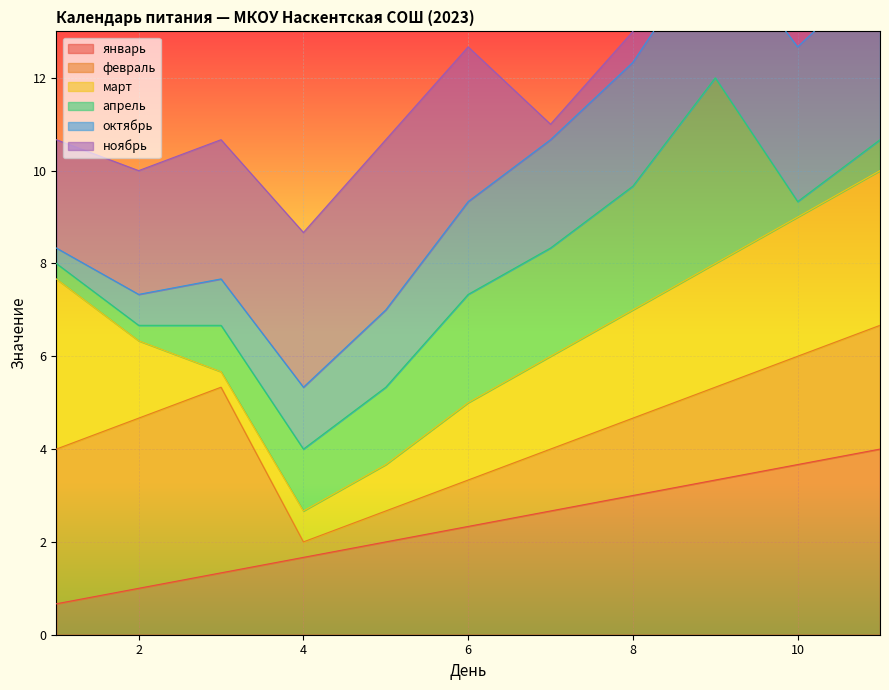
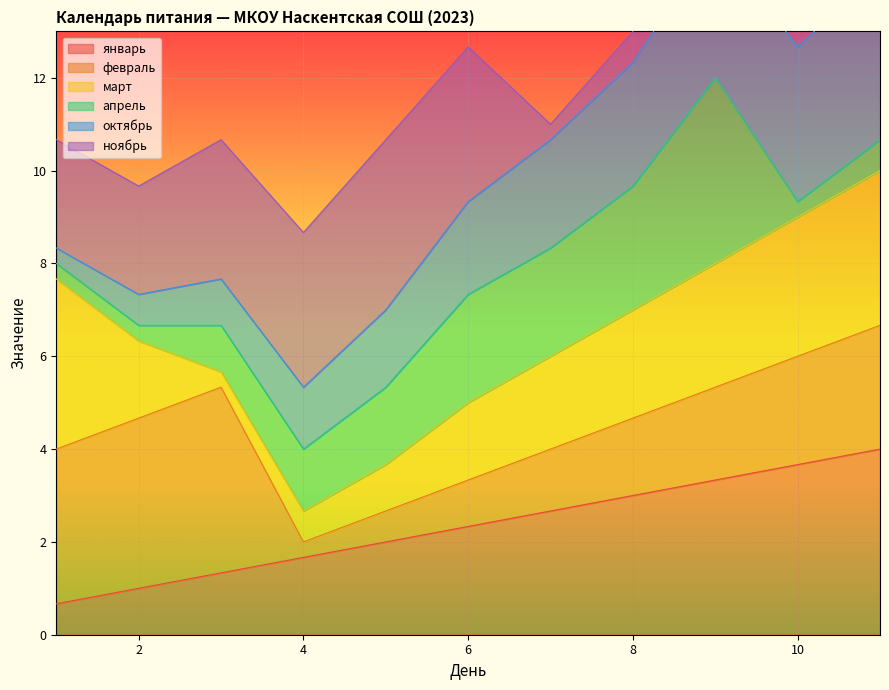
  {
    "март": {
      "2": 1.7,
      "4": 0.7,
      "6": 1.7,
      "8": 2.3,
      "10": 3.0
    },
    "апрель": {
      "2": 0.3,
      "4": 1.3,
      "6": 2.3,
      "8": 2.7,
      "10": 0.3
    },
    "октябрь": {
      "2": 0.7,
      "4": 1.3,
      "6": 2.0,
      "8": 2.7,
      "10": 3.3
    },
    "ноябрь": {
-     "2": 2.7,
+     "2": 2.3,
      "4": 3.3,
      "6": 3.3,
      "8": 0.7
    }
  }
